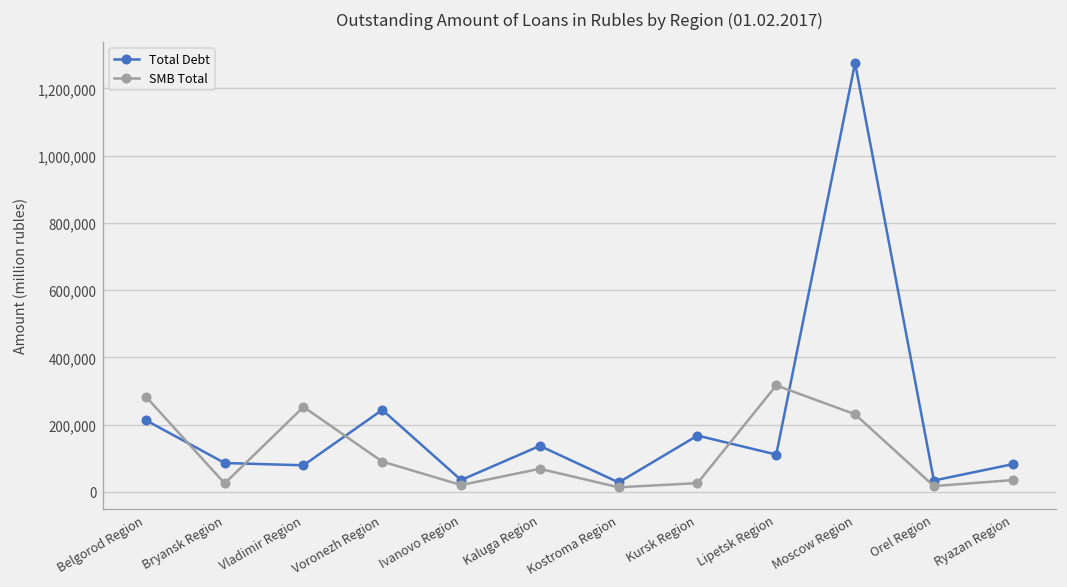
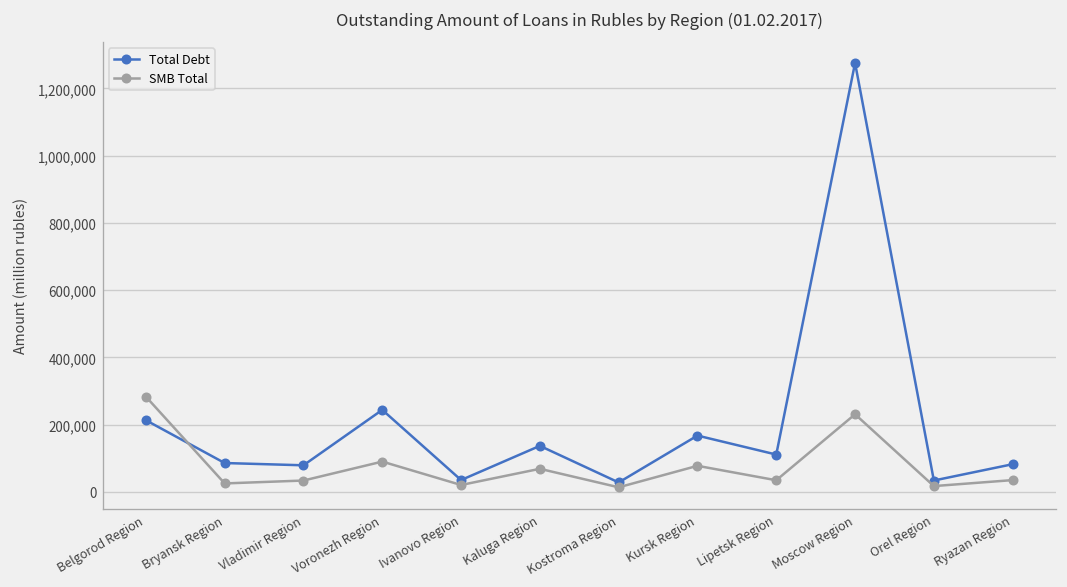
  {
    "Total Debt": {
      "Belgorod Region": "210,000",
      "Bryansk Region": "90,000",
      "Vladimir Region": "80,000",
      "Voronezh Region": "240,000",
      "Ivanovo Region": "30,000",
      "Kaluga Region": "140,000",
      "Kostroma Region": "30,000",
      "Kursk Region": "170,000",
      "Lipetsk Region": "110,000",
      "Moscow Region": "1,280,000",
      "Orel Region": "30,000",
      "Ryazan Region": "80,000"
    },
    "SMB Total": {
      "Belgorod Region": "280,000",
      "Bryansk Region": "20,000",
-     "Vladimir Region": "250,000",
+     "Vladimir Region": "30,000",
      "Voronezh Region": "90,000",
      "Ivanovo Region": "20,000",
      "Kaluga Region": "70,000",
      "Kostroma Region": "10,000",
-     "Kursk Region": "30,000",
-     "Lipetsk Region": "320,000",
+     "Kursk Region": "80,000",
+     "Lipetsk Region": "30,000",
      "Moscow Region": "230,000",
      "Orel Region": "20,000",
      "Ryazan Region": "30,000"
    }
  }
